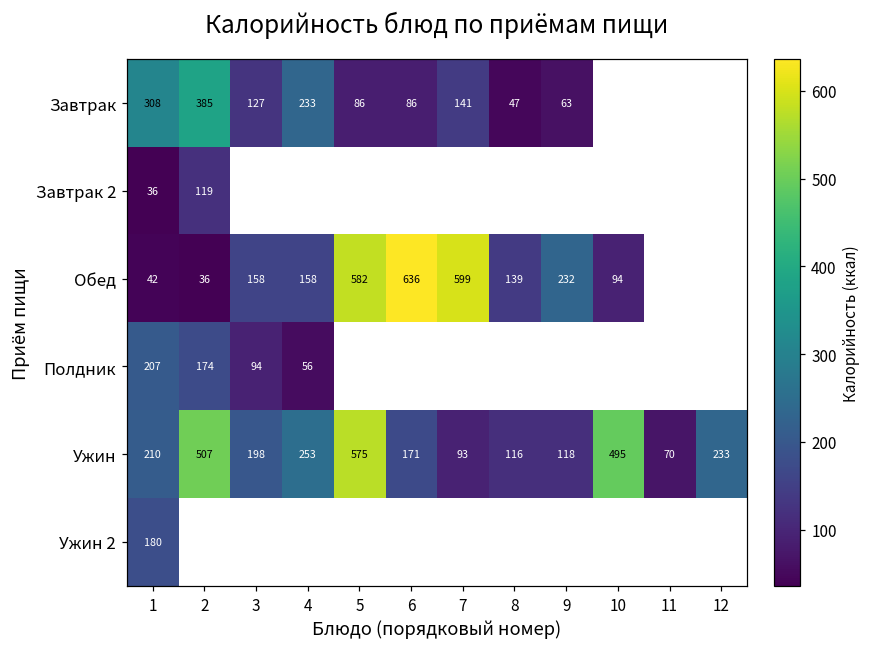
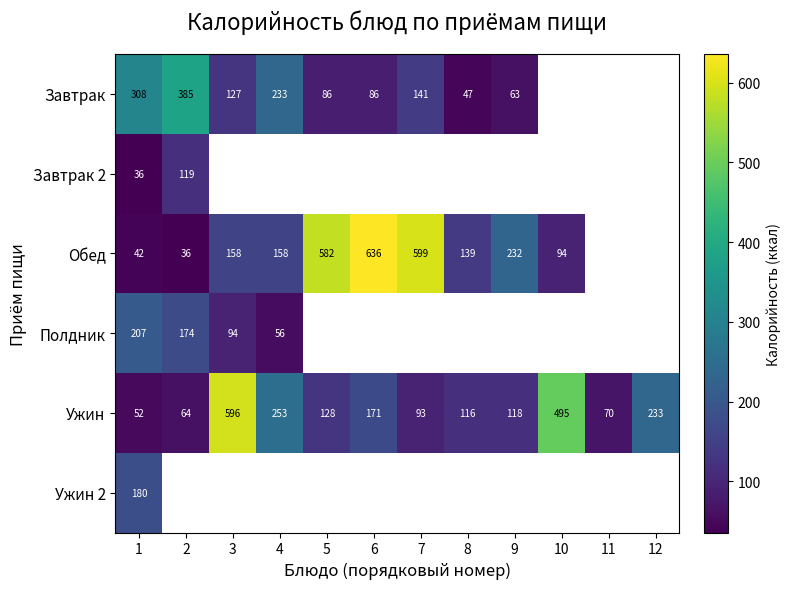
  {
    "Завтрак": {
      "1": 308,
      "2": 385,
      "3": 127,
      "4": 233,
      "5": 86,
      "6": 86,
      "7": 141,
      "8": 47,
      "9": 63
    },
    "Завтрак 2": {
      "1": 36,
      "2": 119
    },
    "Обед": {
      "1": 42,
      "2": 36,
      "3": 158,
      "4": 158,
      "5": 582,
      "6": 636,
      "7": 599,
      "8": 139,
      "9": 232,
      "10": 94
    },
    "Полдник": {
      "1": 207,
      "2": 174,
      "3": 94,
      "4": 56
    },
    "Ужин": {
-     "1": 210,
-     "2": 507,
-     "3": 198,
+     "1": 52,
+     "2": 64,
+     "3": 596,
      "4": 253,
-     "5": 575,
+     "5": 128,
      "6": 171,
      "7": 93,
      "8": 116,
      "9": 118,
      "10": 495,
      "11": 70,
      "12": 233
    },
    "Ужин 2": {
      "1": 180
    }
  }
